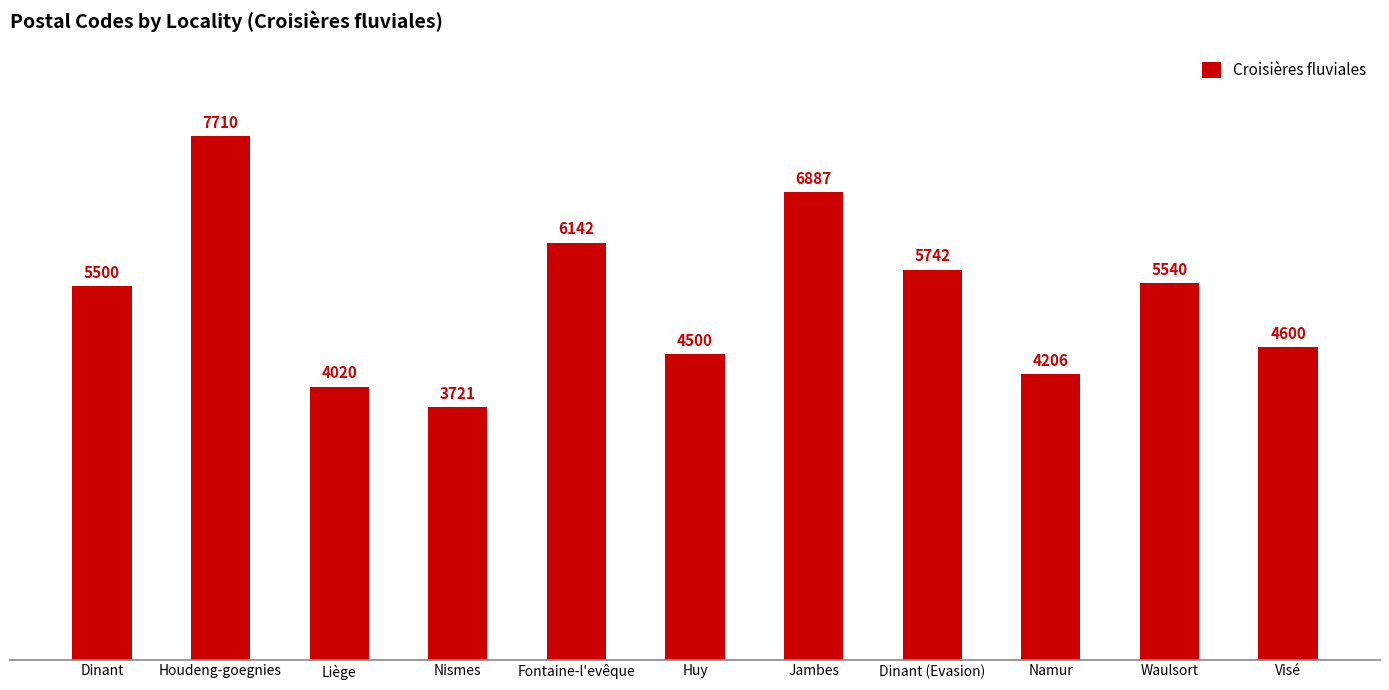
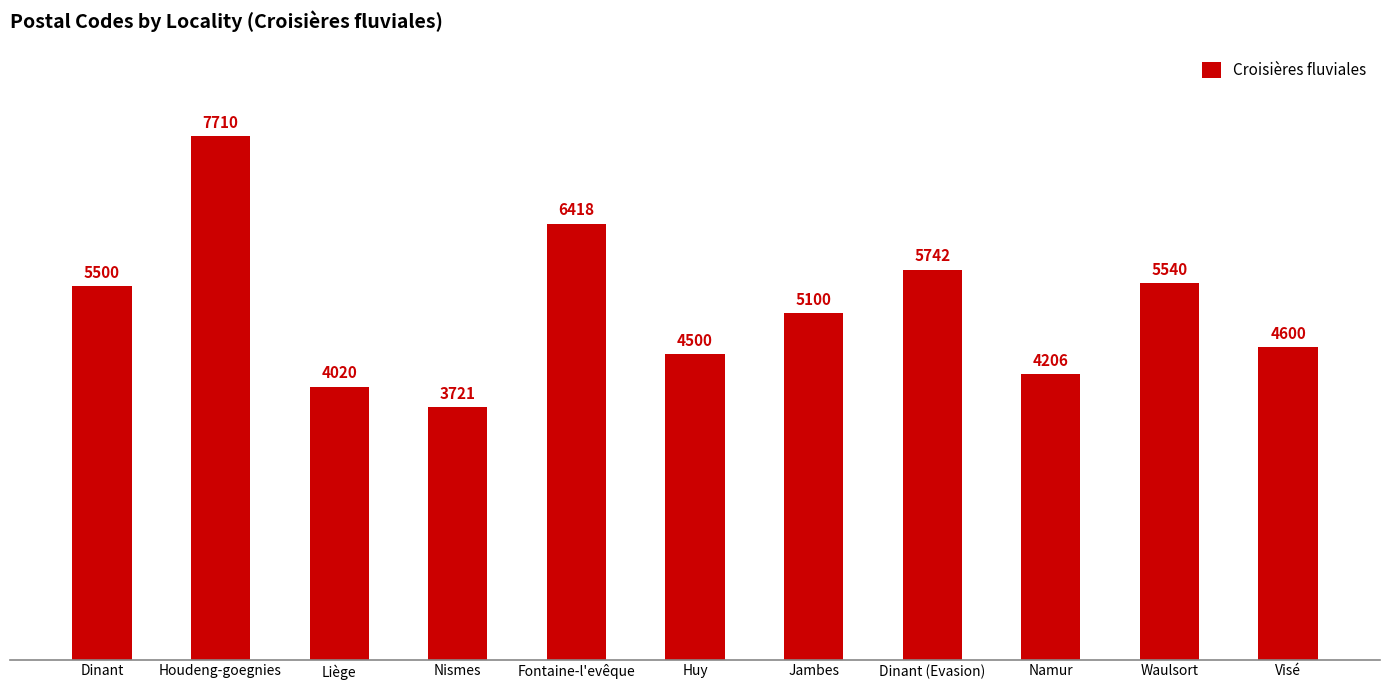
  {
    "Dinant": 5500,
    "Houdeng-goegnies": 7710,
    "Liège": 4020,
    "Nismes": 3721,
-   "Fontaine-l'evêque": 6142,
+   "Fontaine-l'evêque": 6418,
    "Huy": 4500,
-   "Jambes": 6887,
+   "Jambes": 5100,
    "Dinant (Evasion)": 5742,
    "Namur": 4206,
    "Waulsort": 5540,
    "Visé": 4600
  }
